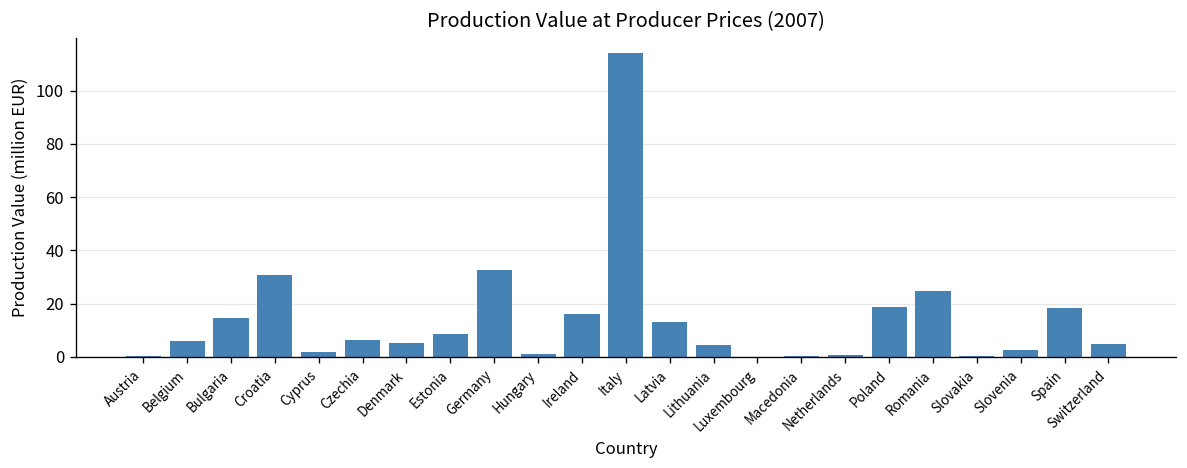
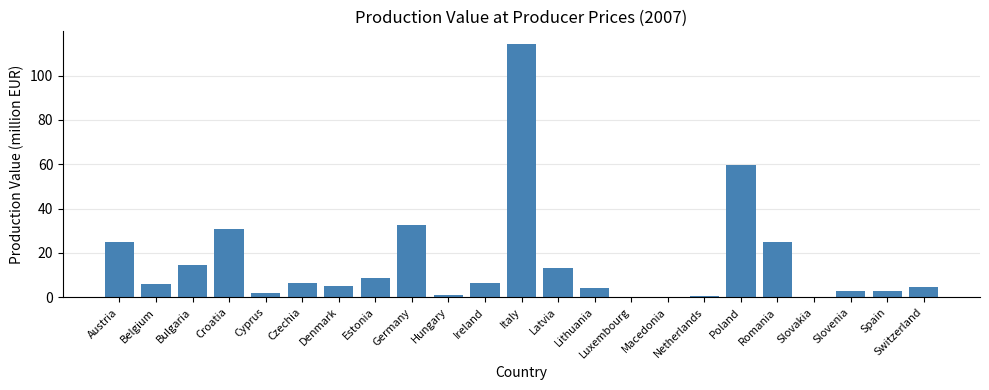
  {
-   "Austria": 0,
+   "Austria": 25,
    "Belgium": 6,
    "Bulgaria": 15,
    "Croatia": 31,
    "Cyprus": 2,
    "Czechia": 6,
    "Denmark": 5,
    "Estonia": 9,
    "Germany": 33,
-   "Ireland": 16,
+   "Ireland": 6,
    "Italy": 114,
    "Latvia": 13,
    "Lithuania": 4,
-   "Poland": 19,
+   "Poland": 60,
    "Romania": 25,
    "Slovenia": 3,
-   "Spain": 18,
+   "Spain": 3,
    "Switzerland": 5
  }
